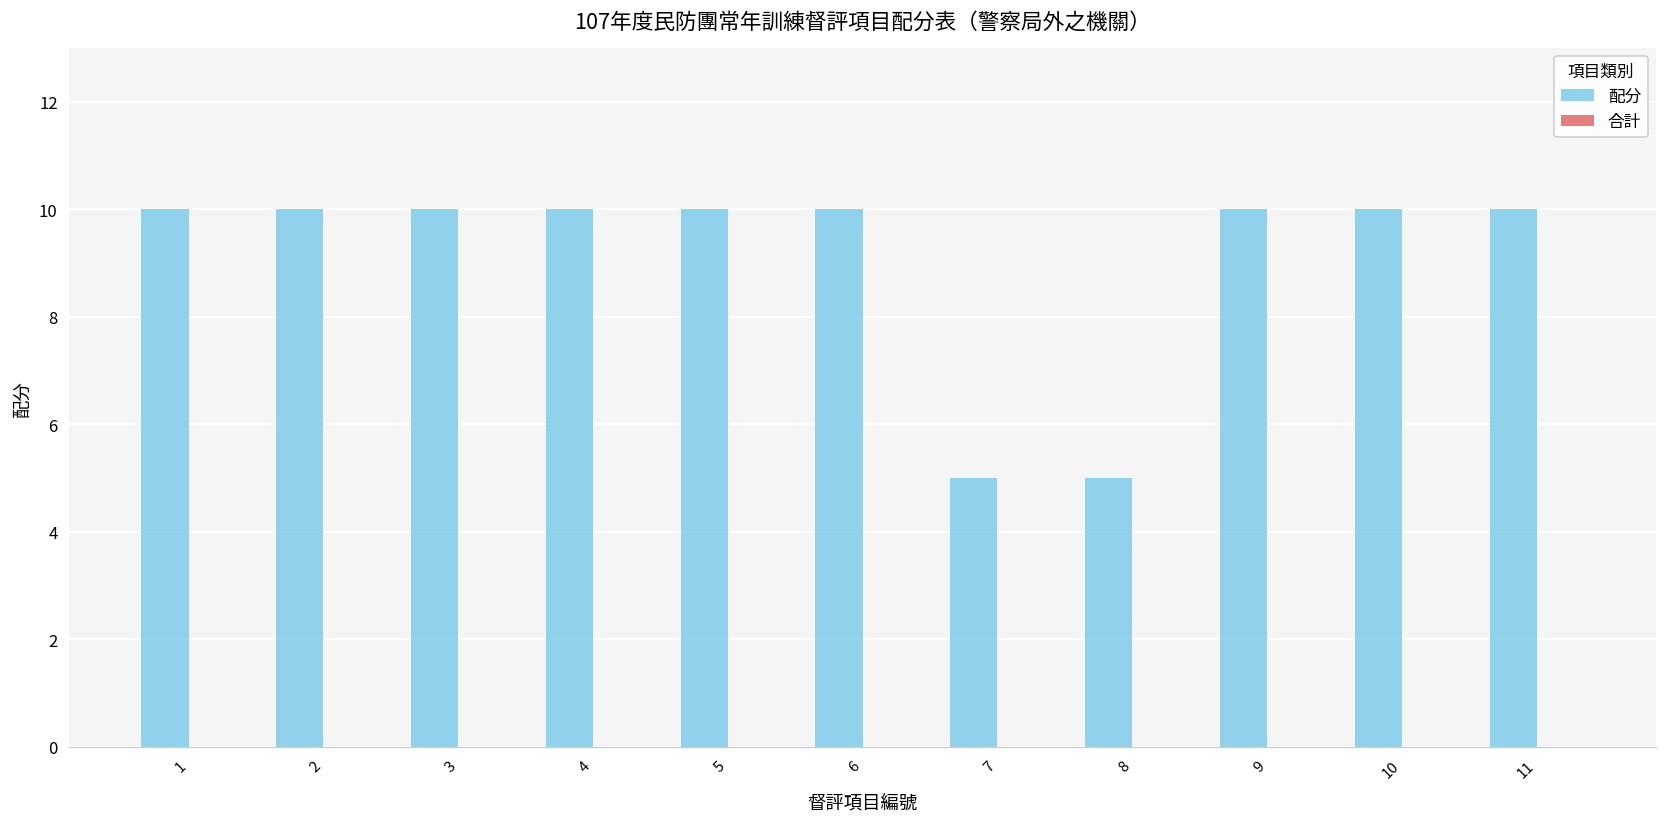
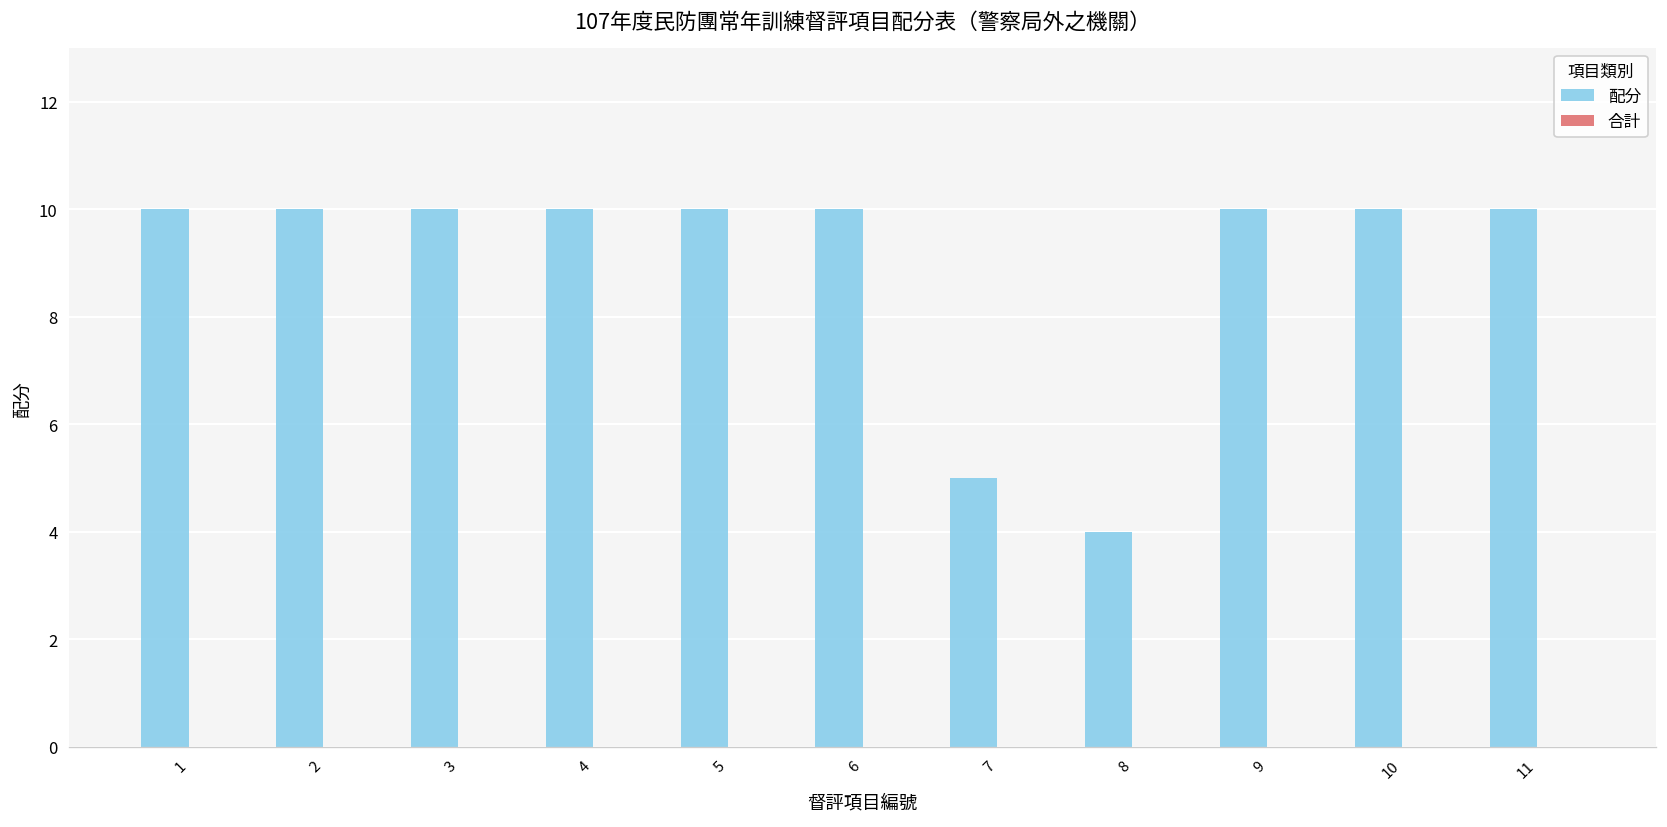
  {
    "配分": {
      "1": 10,
      "2": 10,
      "3": 10,
      "4": 10,
      "5": 10,
      "6": 10,
      "7": 5,
-     "8": 5,
+     "8": 4,
      "9": 10,
      "10": 10,
      "11": 10
    },
    "合計": {
      "1": 0,
      "2": 0,
      "3": 0,
      "4": 0,
      "5": 0,
      "6": 0,
      "7": 0,
      "8": 0,
      "9": 0,
      "10": 0,
      "11": 0
    }
  }
